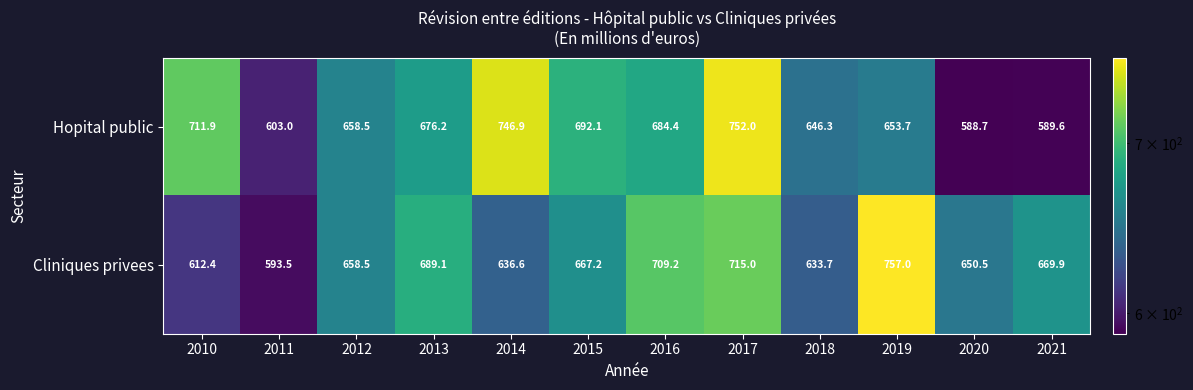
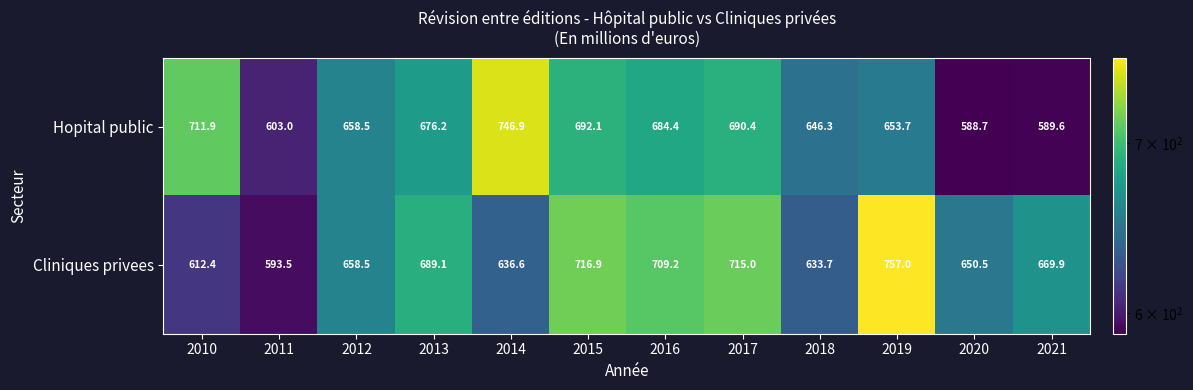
  {
    "Hopital public": {
      "2010": 711.9,
      "2011": 603.0,
      "2012": 658.5,
      "2013": 676.2,
      "2014": 746.9,
      "2015": 692.1,
      "2016": 684.4,
-     "2017": 752.0,
+     "2017": 690.4,
      "2018": 646.3,
      "2019": 653.7,
      "2020": 588.7,
      "2021": 589.6
    },
    "Cliniques privees": {
      "2010": 612.4,
      "2011": 593.5,
      "2012": 658.5,
      "2013": 689.1,
      "2014": 636.6,
-     "2015": 667.2,
+     "2015": 716.9,
      "2016": 709.2,
      "2017": 715.0,
      "2018": 633.7,
      "2019": 757.0,
      "2020": 650.5,
      "2021": 669.9
    }
  }
